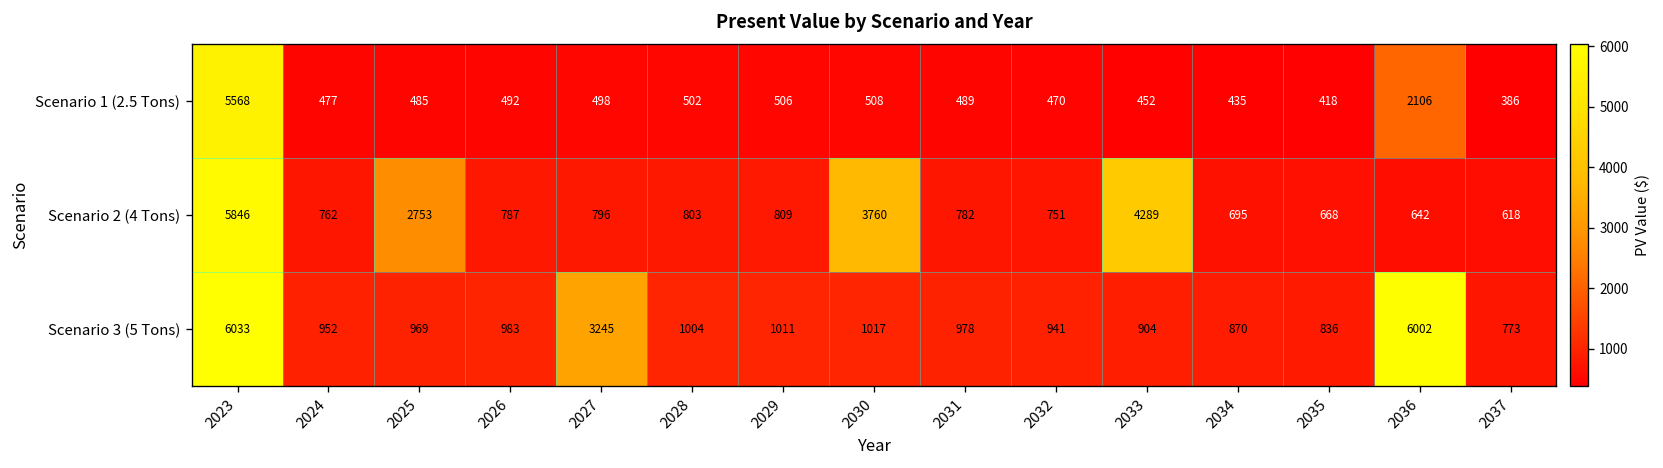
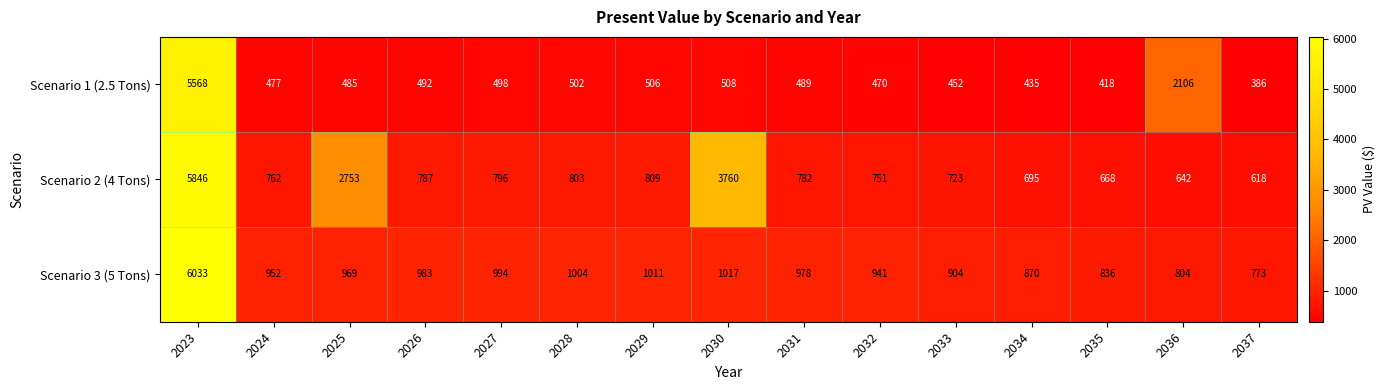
  {
    "Scenario 1 (2.5 Tons)": {
      "2023": 5568,
      "2024": 477,
      "2025": 485,
      "2026": 492,
      "2027": 498,
      "2028": 502,
      "2029": 506,
      "2030": 508,
      "2031": 489,
      "2032": 470,
      "2033": 452,
      "2034": 435,
      "2035": 418,
      "2036": 2106,
      "2037": 386
    },
    "Scenario 2 (4 Tons)": {
      "2023": 5846,
      "2024": 762,
      "2025": 2753,
      "2026": 787,
      "2027": 796,
      "2028": 803,
      "2029": 809,
      "2030": 3760,
      "2031": 782,
      "2032": 751,
-     "2033": 4289,
+     "2033": 723,
      "2034": 695,
      "2035": 668,
      "2036": 642,
      "2037": 618
    },
    "Scenario 3 (5 Tons)": {
      "2023": 6033,
      "2024": 952,
      "2025": 969,
      "2026": 983,
-     "2027": 3245,
+     "2027": 994,
      "2028": 1004,
      "2029": 1011,
      "2030": 1017,
      "2031": 978,
      "2032": 941,
      "2033": 904,
      "2034": 870,
      "2035": 836,
-     "2036": 6002,
+     "2036": 804,
      "2037": 773
    }
  }
